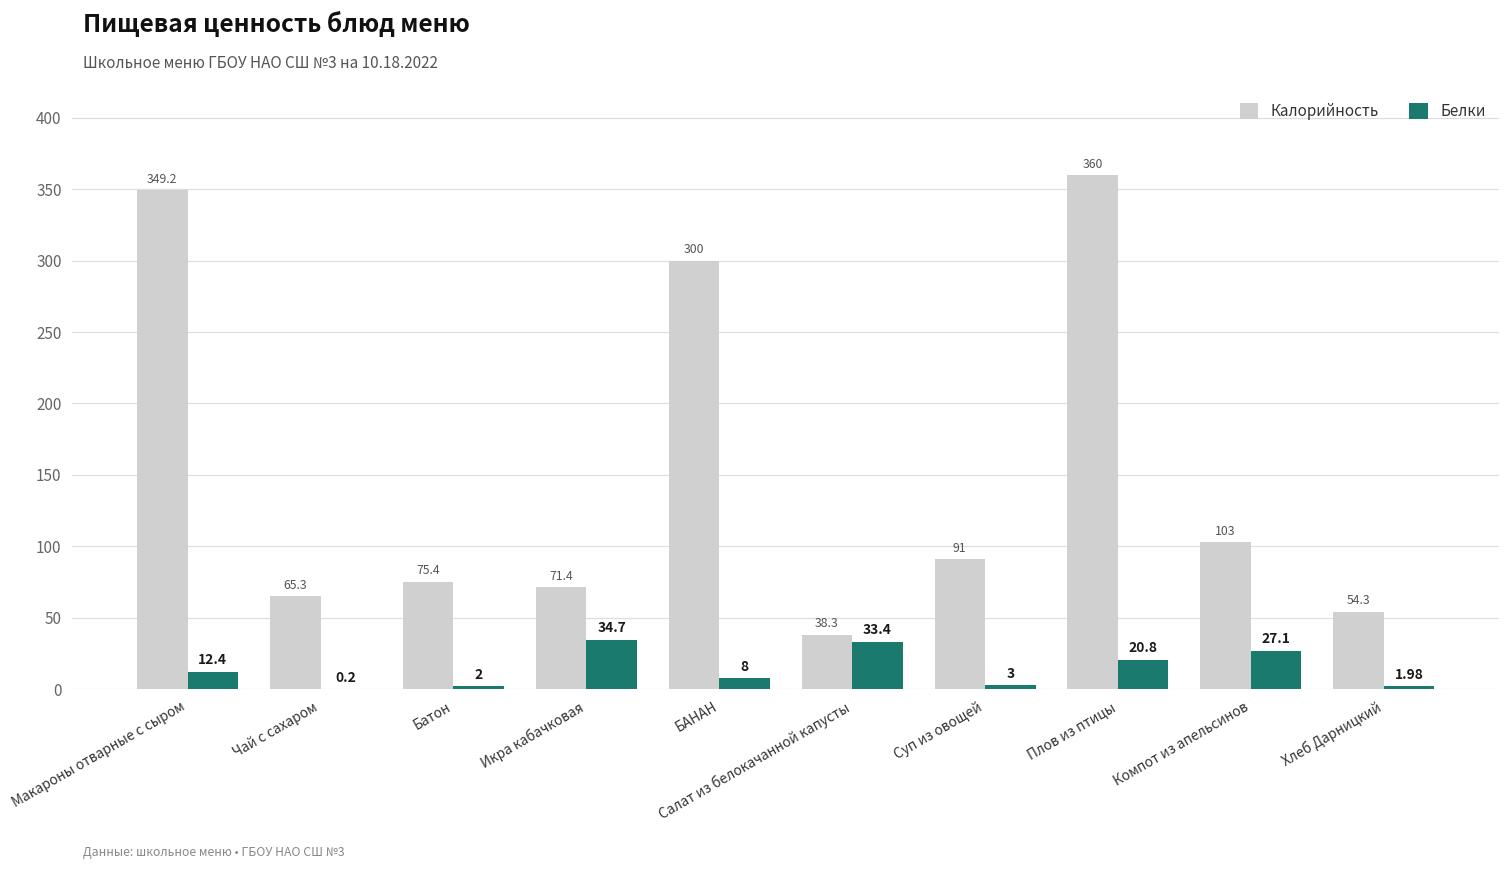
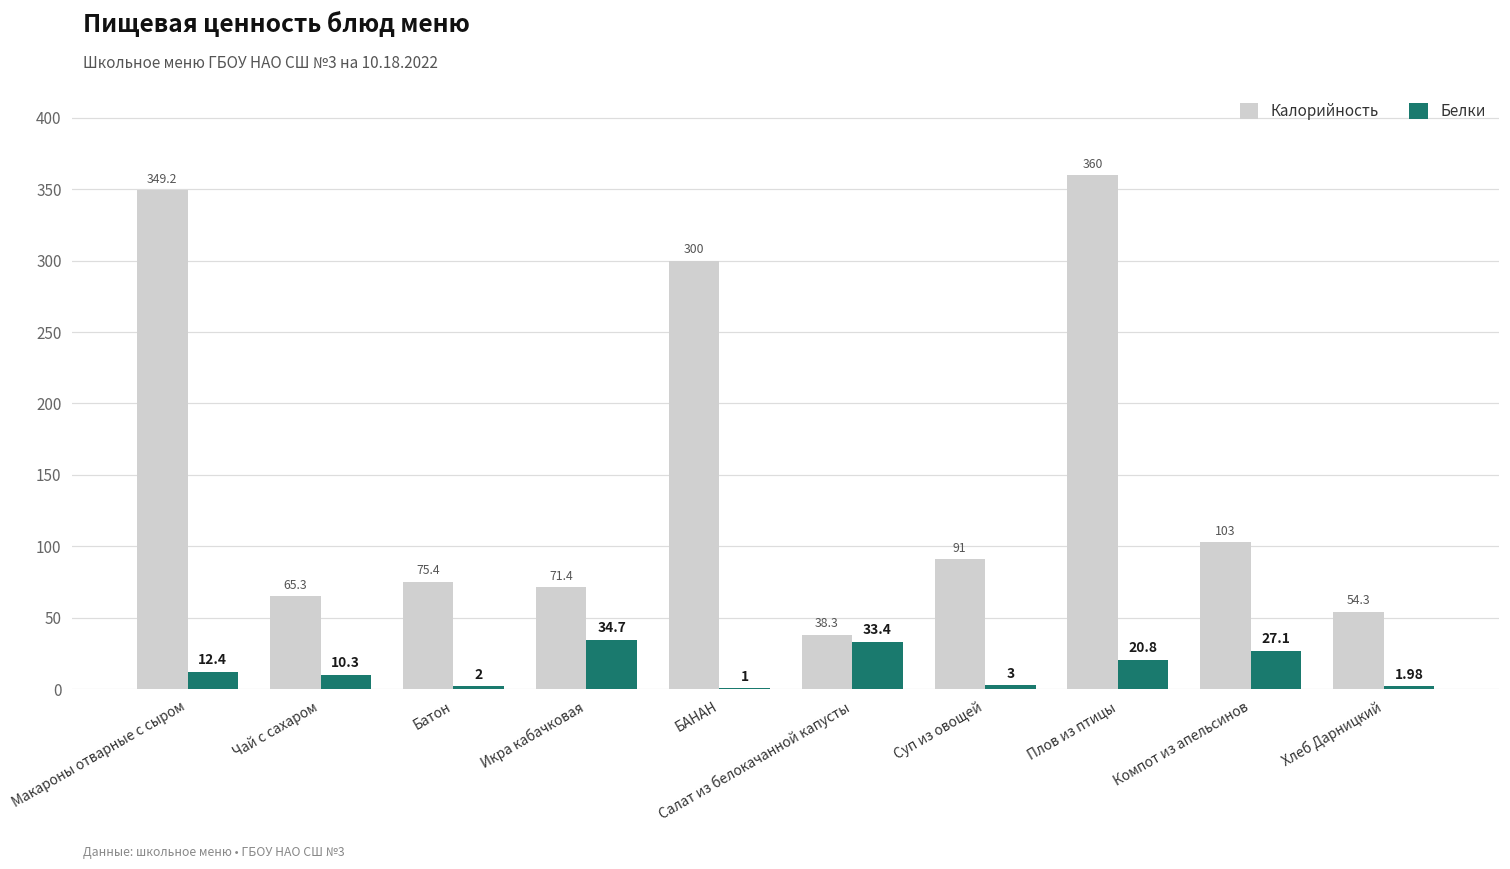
  {
    "Калорийность": {
      "Макароны отварные с сыром": 349.2,
      "Чай с сахаром": 65.3,
      "Батон": 75.4,
      "Икра кабачковая": 71.4,
      "БАНАН": 300,
      "Салат из белокачанной капусты": 38.3,
      "Суп из овощей": 91,
      "Плов из птицы": 360,
      "Компот из апельсинов": 103,
      "Хлеб Дарницкий": 54.3
    },
    "Белки": {
      "Макароны отварные с сыром": 12.4,
-     "Чай с сахаром": 0.2,
+     "Чай с сахаром": 10.3,
      "Батон": 2,
      "Икра кабачковая": 34.7,
-     "БАНАН": 8,
+     "БАНАН": 1,
      "Салат из белокачанной капусты": 33.4,
      "Суп из овощей": 3,
      "Плов из птицы": 20.8,
      "Компот из апельсинов": 27.1,
      "Хлеб Дарницкий": 1.98
    }
  }
